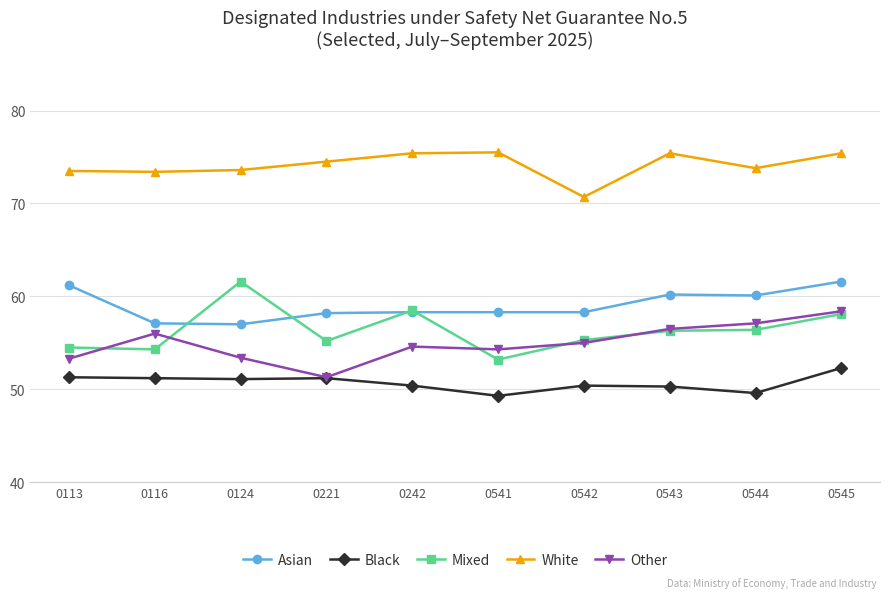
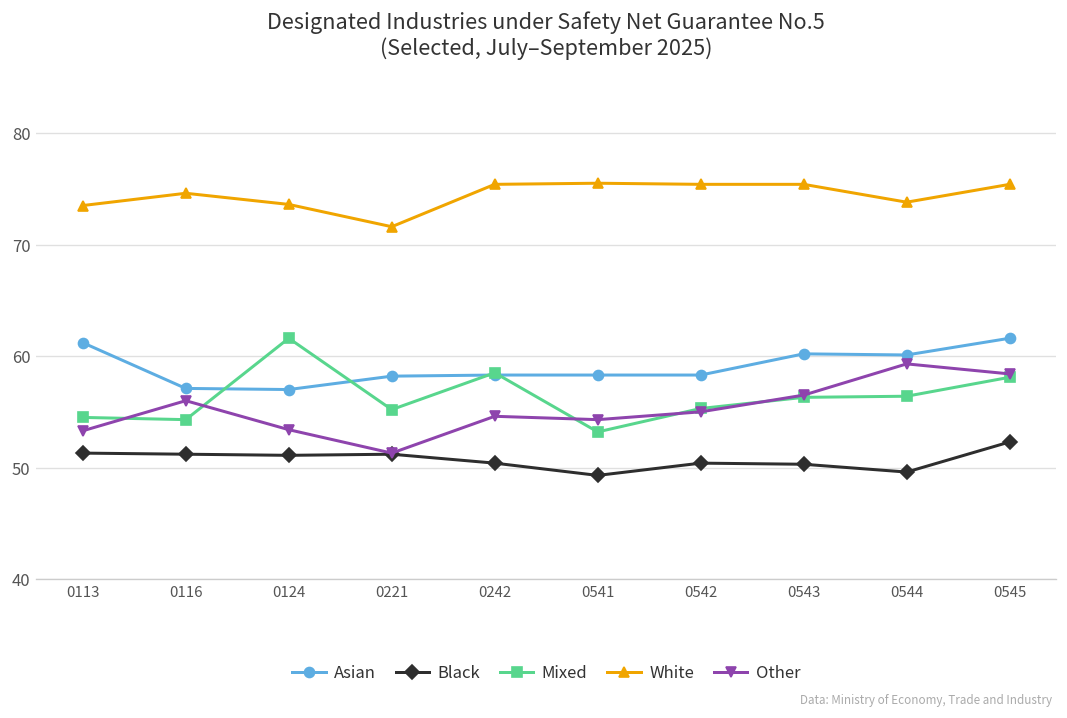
  {
    "Asian": {
      "0113": 61,
      "0116": 57,
      "0124": 57,
      "0221": 58,
      "0541": 58,
      "0542": 58,
      "0543": 60,
      "0544": 60,
      "0545": 62
    },
    "Black": {
      "0113": 51,
      "0116": 51,
      "0124": 51,
      "0242": 50,
      "0541": 49,
      "0542": 50,
      "0543": 50,
      "0544": 50,
      "0545": 52
    },
    "Mixed": {
      "0113": 55,
      "0116": 54,
      "0124": 62,
      "0221": 55,
      "0541": 53,
      "0542": 55,
      "0544": 56,
      "0545": 58
    },
    "White": {
      "0113": 74,
-     "0116": 73,
+     "0116": 75,
      "0124": 74,
-     "0221": 75,
+     "0221": 72,
      "0242": 75,
      "0541": 76,
-     "0542": 71,
+     "0542": 75,
      "0543": 75,
      "0544": 74,
      "0545": 75
    },
    "Other": {
      "0113": 53,
      "0116": 56,
      "0124": 53,
      "0242": 55,
      "0541": 54,
      "0542": 55,
-     "0544": 57,
+     "0544": 59,
      "0545": 58
    }
  }
